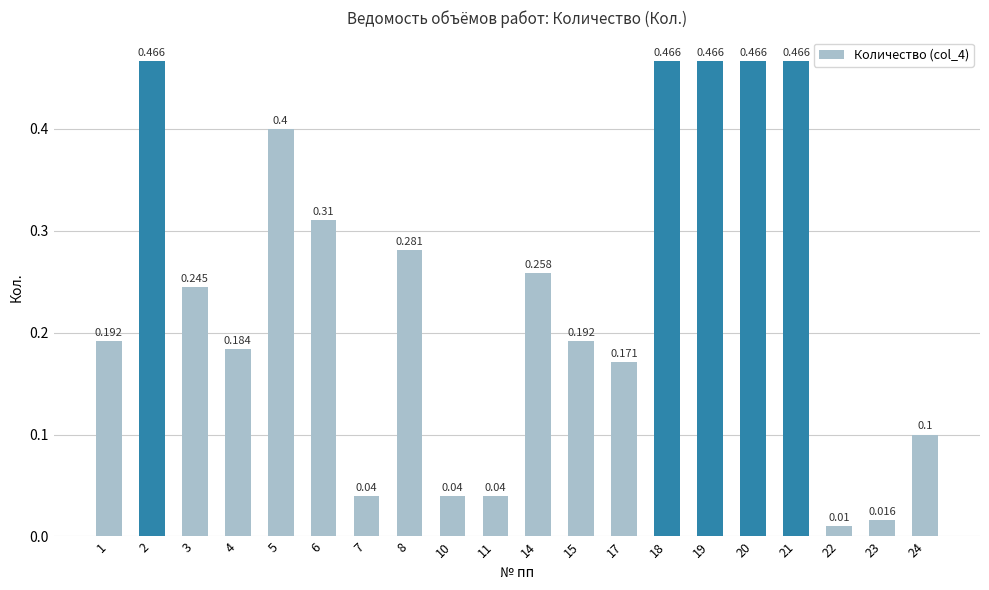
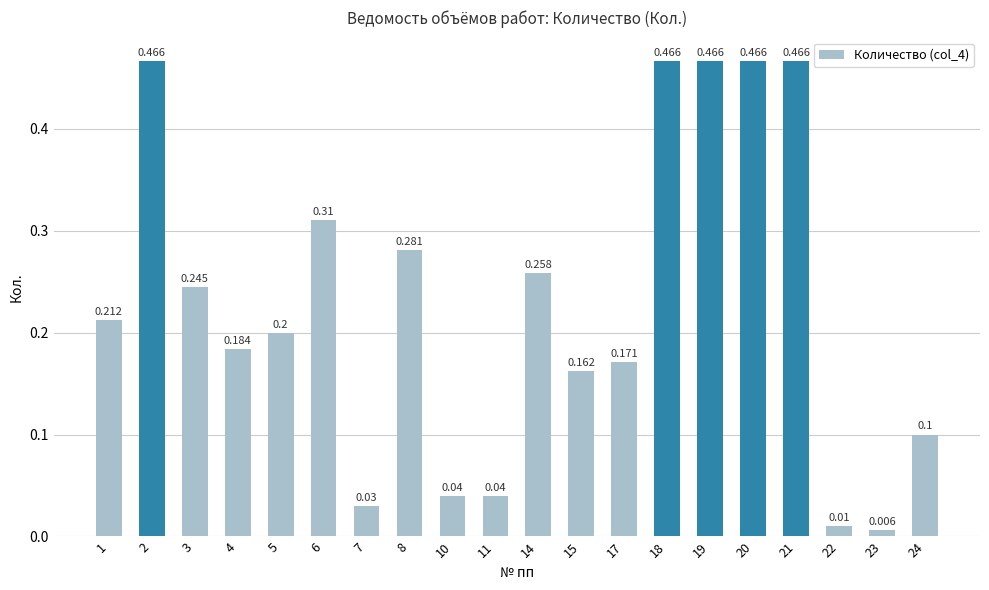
  {
-   "1": 0.192,
+   "1": 0.212,
    "2": 0.466,
    "3": 0.245,
    "4": 0.184,
-   "5": 0.4,
+   "5": 0.2,
    "6": 0.31,
-   "7": 0.04,
+   "7": 0.03,
    "8": 0.281,
    "10": 0.04,
    "11": 0.04,
    "14": 0.258,
-   "15": 0.192,
+   "15": 0.162,
    "17": 0.171,
    "18": 0.466,
    "19": 0.466,
    "20": 0.466,
    "21": 0.466,
    "22": 0.01,
-   "23": 0.016,
+   "23": 0.006,
    "24": 0.1
  }
